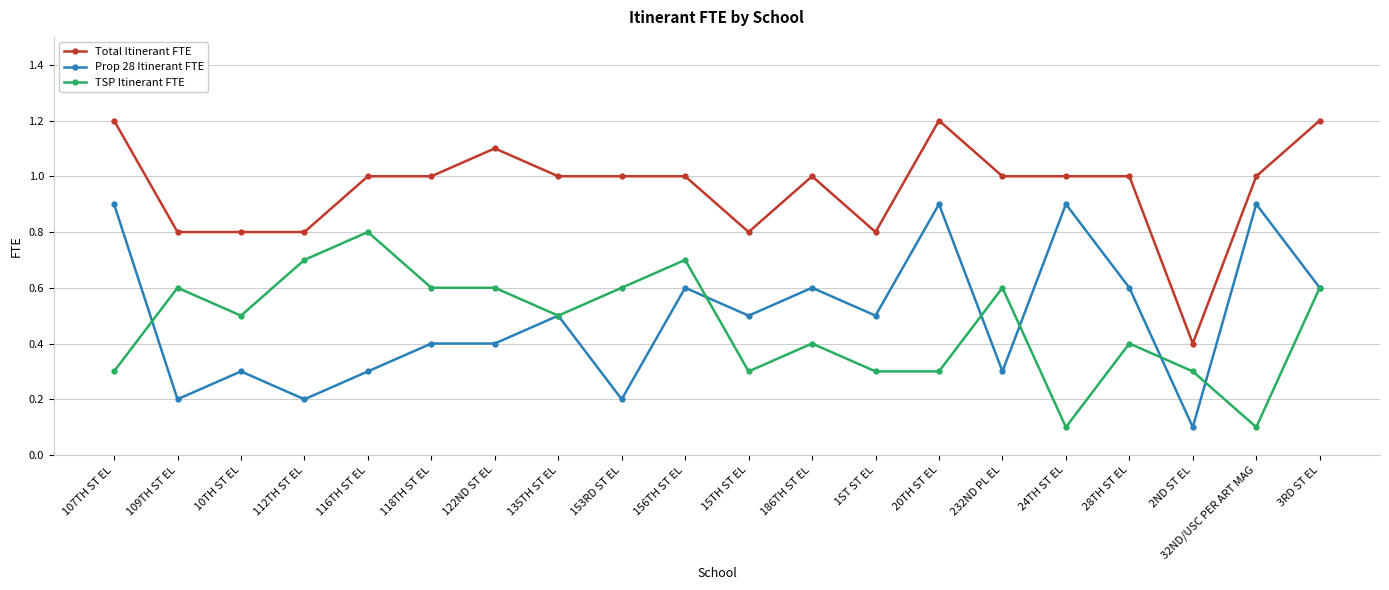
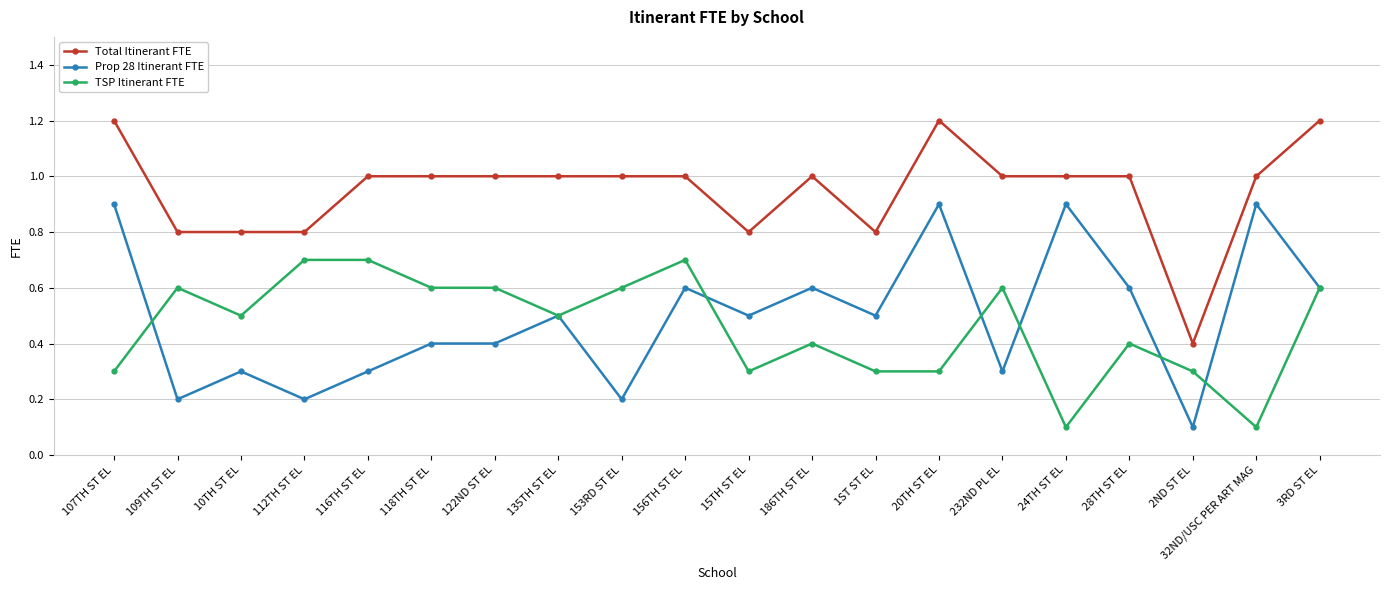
  {
    "Total Itinerant FTE": {
      "107TH ST EL": 1.2,
      "109TH ST EL": 0.8,
      "10TH ST EL": 0.8,
      "112TH ST EL": 0.8,
      "116TH ST EL": 1.0,
      "118TH ST EL": 1.0,
-     "122ND ST EL": 1.1,
+     "122ND ST EL": 1.0,
      "135TH ST EL": 1.0,
      "153RD ST EL": 1.0,
      "156TH ST EL": 1.0,
      "15TH ST EL": 0.8,
      "186TH ST EL": 1.0,
      "1ST ST EL": 0.8,
      "20TH ST EL": 1.2,
      "232ND PL EL": 1.0,
      "24TH ST EL": 1.0,
      "28TH ST EL": 1.0,
      "2ND ST EL": 0.4,
      "32ND/USC PER ART MAG": 1.0,
      "3RD ST EL": 1.2
    },
    "Prop 28 Itinerant FTE": {
      "107TH ST EL": 0.9,
      "109TH ST EL": 0.2,
      "10TH ST EL": 0.3,
      "112TH ST EL": 0.2,
      "116TH ST EL": 0.3,
      "118TH ST EL": 0.4,
      "122ND ST EL": 0.4,
      "153RD ST EL": 0.2,
      "156TH ST EL": 0.6,
      "15TH ST EL": 0.5,
      "186TH ST EL": 0.6,
      "1ST ST EL": 0.5,
      "20TH ST EL": 0.9,
      "232ND PL EL": 0.3,
      "24TH ST EL": 0.9,
      "28TH ST EL": 0.6,
      "2ND ST EL": 0.1,
      "32ND/USC PER ART MAG": 0.9
    },
    "TSP Itinerant FTE": {
      "107TH ST EL": 0.3,
      "109TH ST EL": 0.6,
      "10TH ST EL": 0.5,
      "112TH ST EL": 0.7,
-     "116TH ST EL": 0.8,
+     "116TH ST EL": 0.7,
      "118TH ST EL": 0.6,
      "122ND ST EL": 0.6,
      "153RD ST EL": 0.6,
      "156TH ST EL": 0.7,
      "15TH ST EL": 0.3,
      "186TH ST EL": 0.4,
      "1ST ST EL": 0.3,
      "20TH ST EL": 0.3,
      "232ND PL EL": 0.6,
      "24TH ST EL": 0.1,
      "28TH ST EL": 0.4,
      "2ND ST EL": 0.3,
      "32ND/USC PER ART MAG": 0.1
    }
  }
